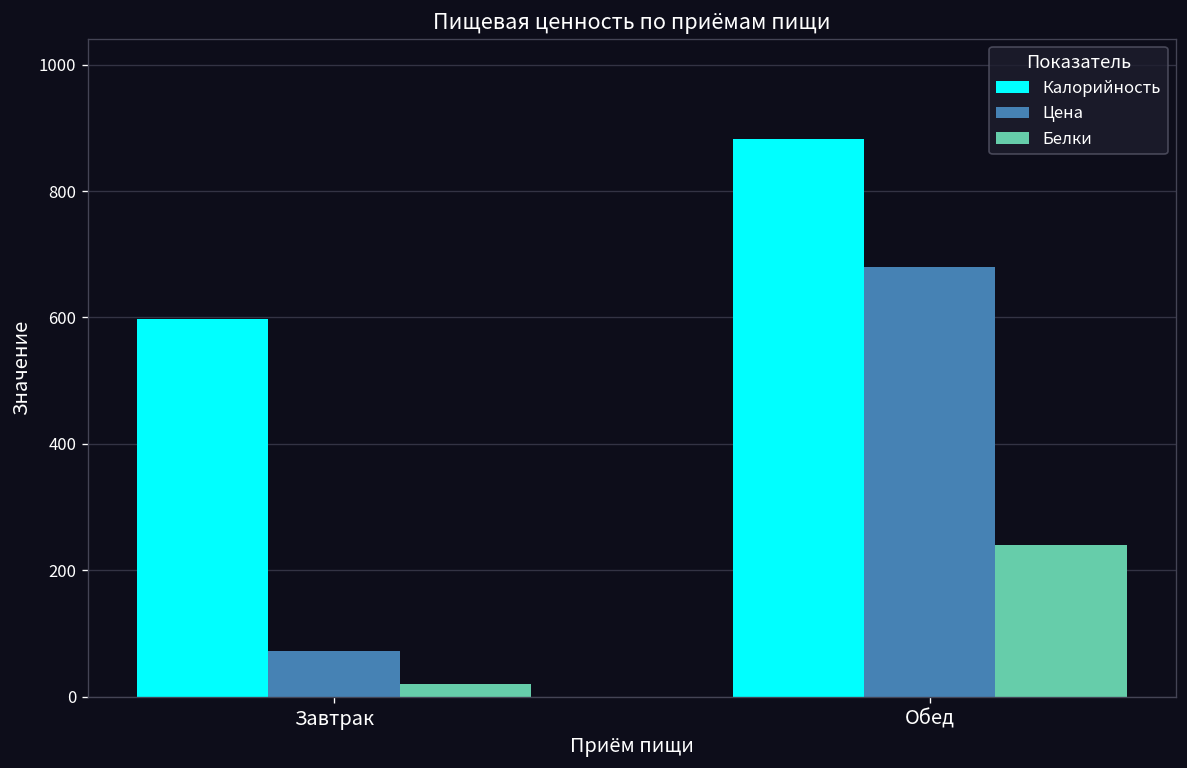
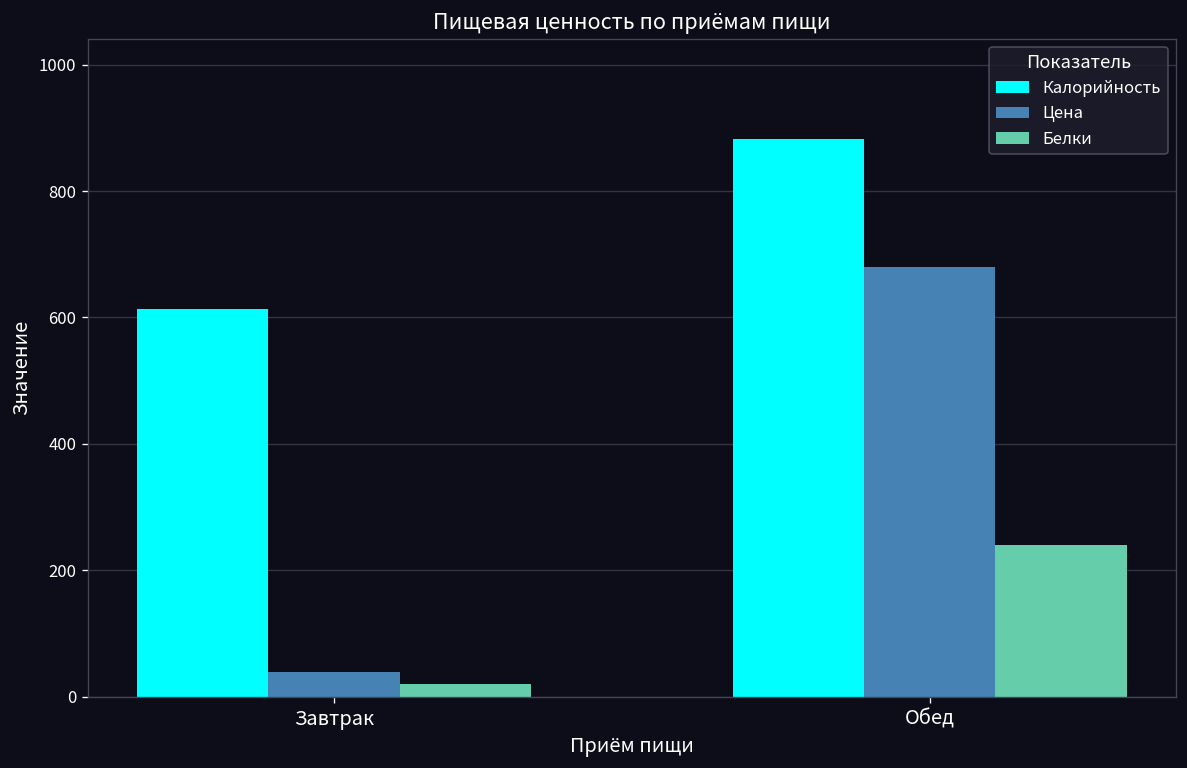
  {
    "Калорийность": {
-     "Завтрак": 600,
+     "Завтрак": 610,
      "Обед": 880
    },
    "Цена": {
-     "Завтрак": 70,
+     "Завтрак": 40,
      "Обед": 680
    },
    "Белки": {
      "Завтрак": 20,
      "Обед": 240
    }
  }
